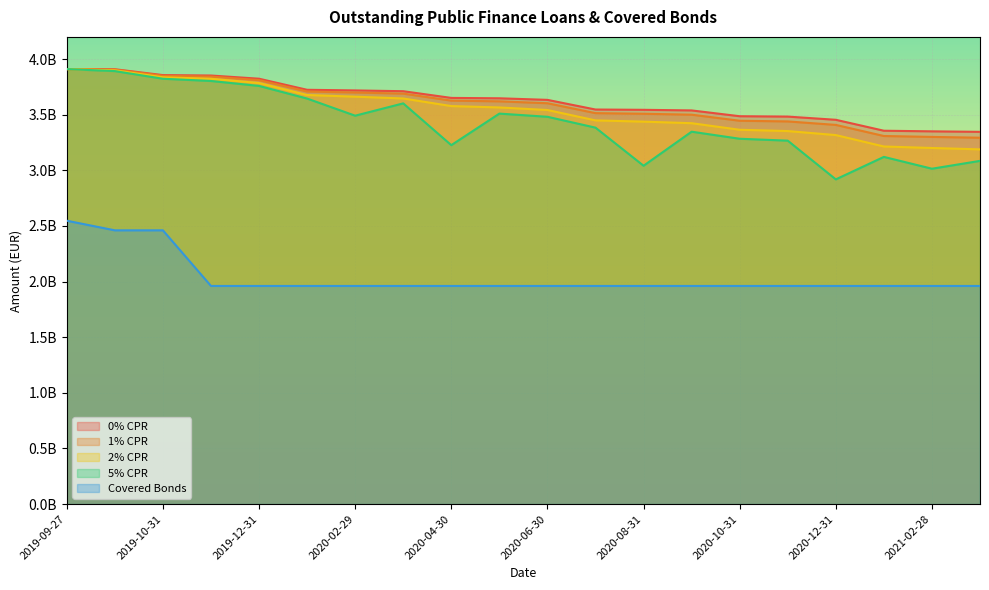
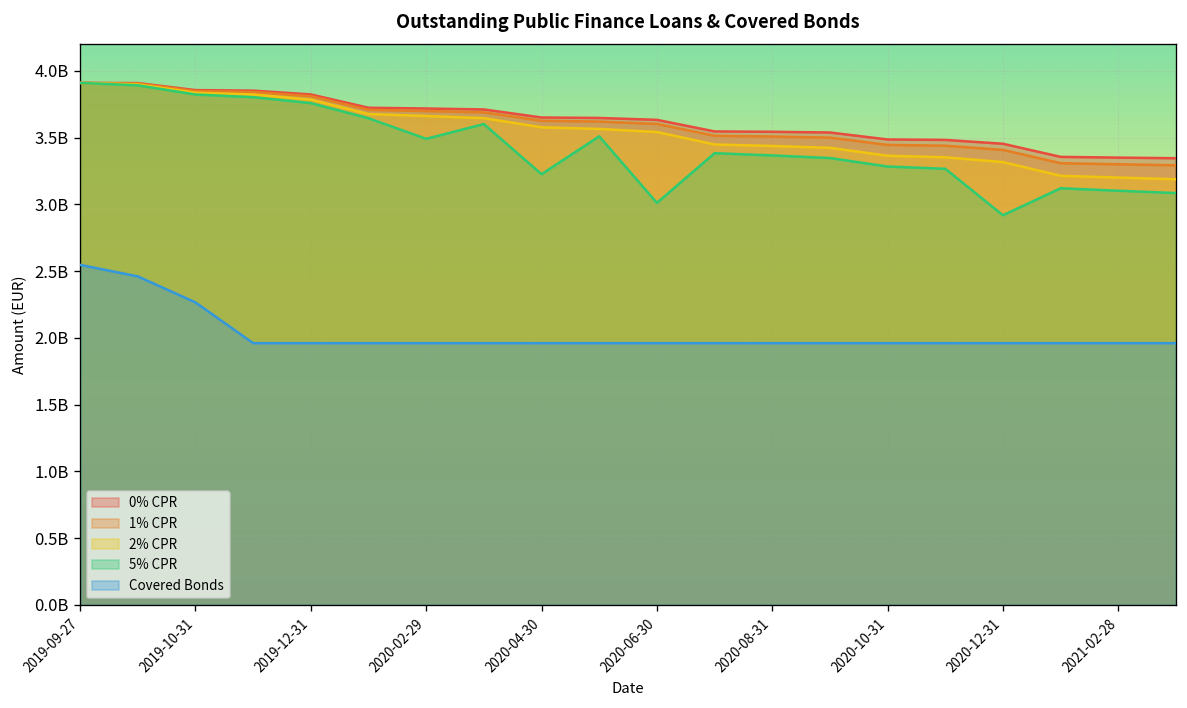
  {
    "5% CPR": {
      "2019-12-31": 3760000000,
      "2020-02-29": 3490000000,
      "2020-04-30": 3230000000,
-     "2020-06-30": 3480000000,
-     "2020-08-31": 3040000000,
+     "2020-06-30": 3010000000,
+     "2020-08-31": 3370000000,
      "2020-10-31": 3280000000,
      "2020-12-31": 2920000000,
-     "2021-02-28": 3010000000
+     "2021-02-28": 3100000000
    },
    "Covered Bonds": {
      "2019-09-27": 2550000000,
-     "2019-10-31": 2460000000,
+     "2019-10-31": 2270000000,
      "2019-12-31": 1960000000,
      "2020-02-29": 1960000000,
      "2020-04-30": 1960000000,
      "2020-06-30": 1960000000,
      "2020-08-31": 1960000000,
      "2020-10-31": 1960000000,
      "2020-12-31": 1960000000,
      "2021-02-28": 1960000000
    }
  }
